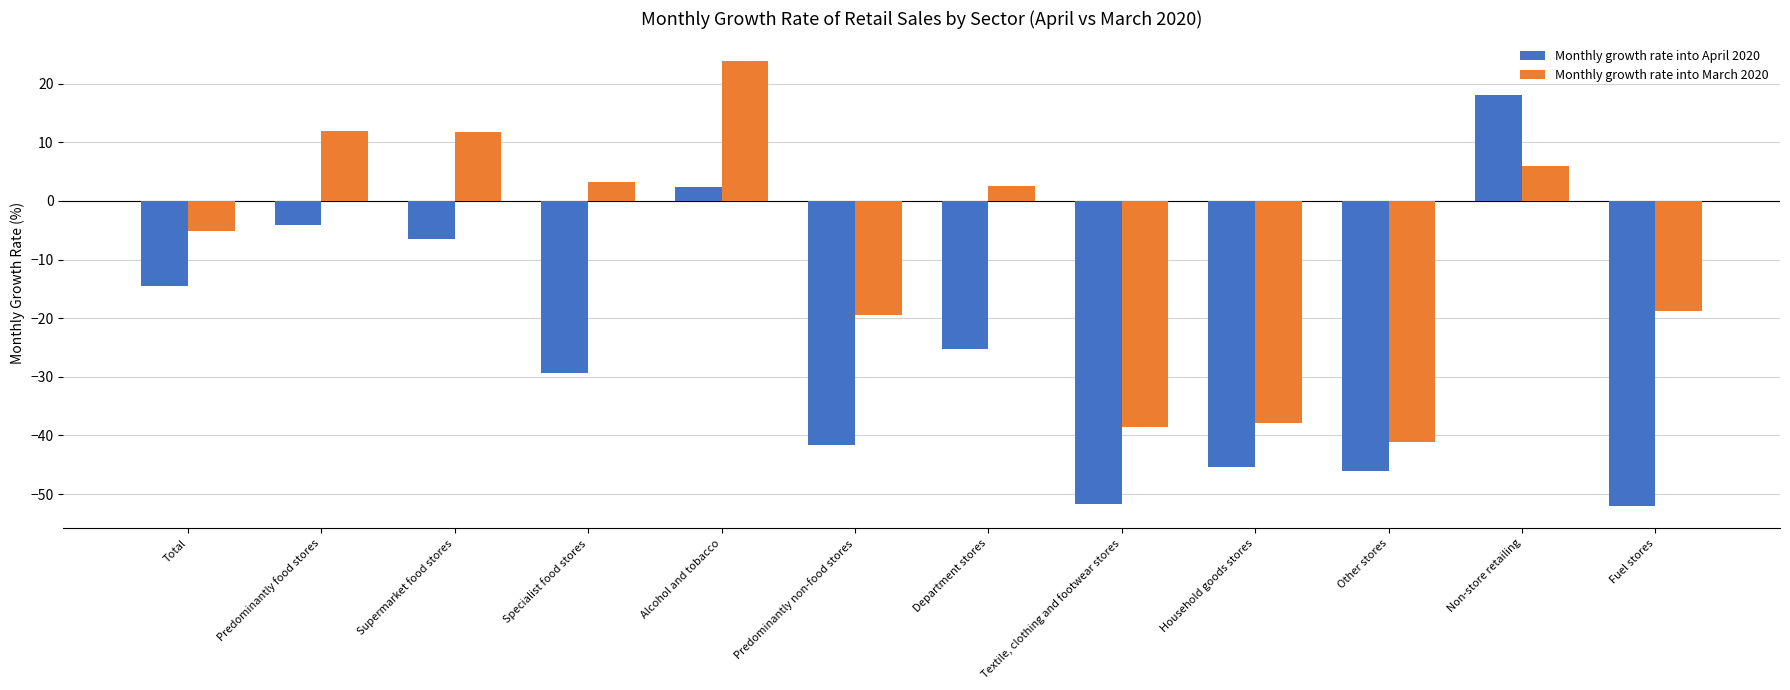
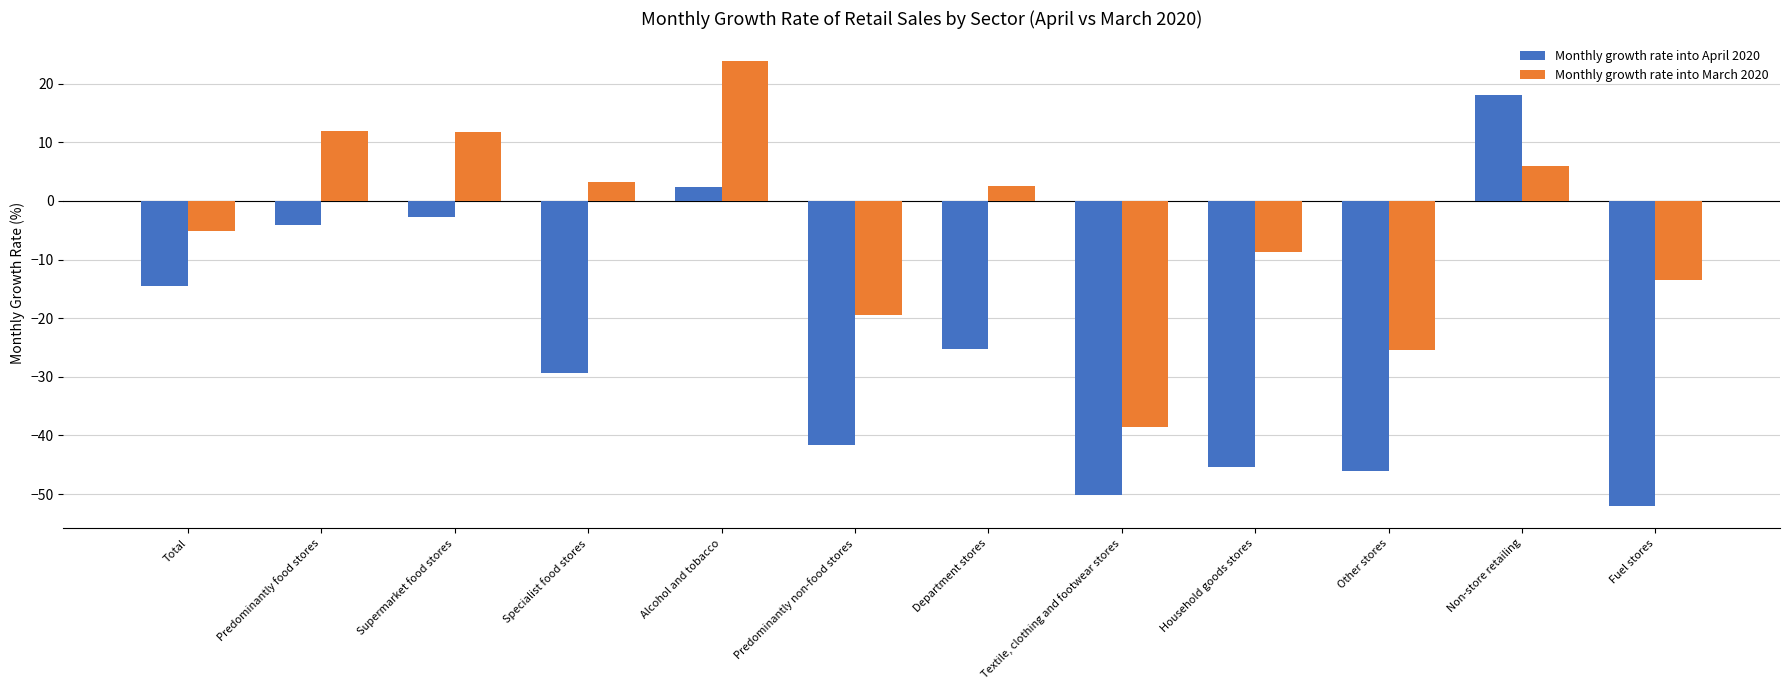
  {
    "Monthly growth rate into April 2020": {
      "Total": -15,
      "Predominantly food stores": -4,
-     "Supermarket food stores": -7,
+     "Supermarket food stores": -3,
      "Specialist food stores": -29,
      "Alcohol and tobacco": 2,
      "Predominantly non-food stores": -42,
      "Department stores": -25,
-     "Textile, clothing and footwear stores": -52,
+     "Textile, clothing and footwear stores": -50,
      "Household goods stores": -45,
      "Other stores": -46,
      "Non-store retailing": 18,
      "Fuel stores": -52
    },
    "Monthly growth rate into March 2020": {
      "Total": -5,
      "Predominantly food stores": 12,
      "Supermarket food stores": 12,
      "Specialist food stores": 3,
      "Alcohol and tobacco": 24,
      "Predominantly non-food stores": -20,
      "Department stores": 3,
      "Textile, clothing and footwear stores": -39,
-     "Household goods stores": -38,
-     "Other stores": -41,
+     "Household goods stores": -9,
+     "Other stores": -26,
      "Non-store retailing": 6,
-     "Fuel stores": -19
+     "Fuel stores": -13
    }
  }
